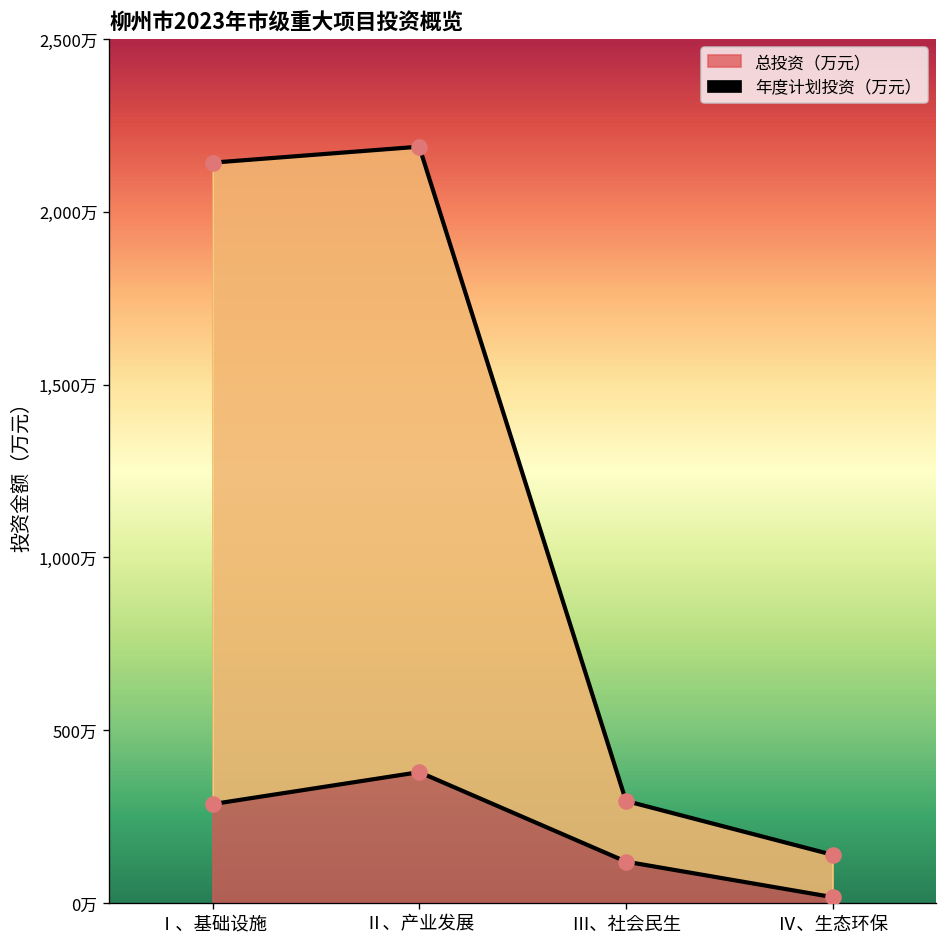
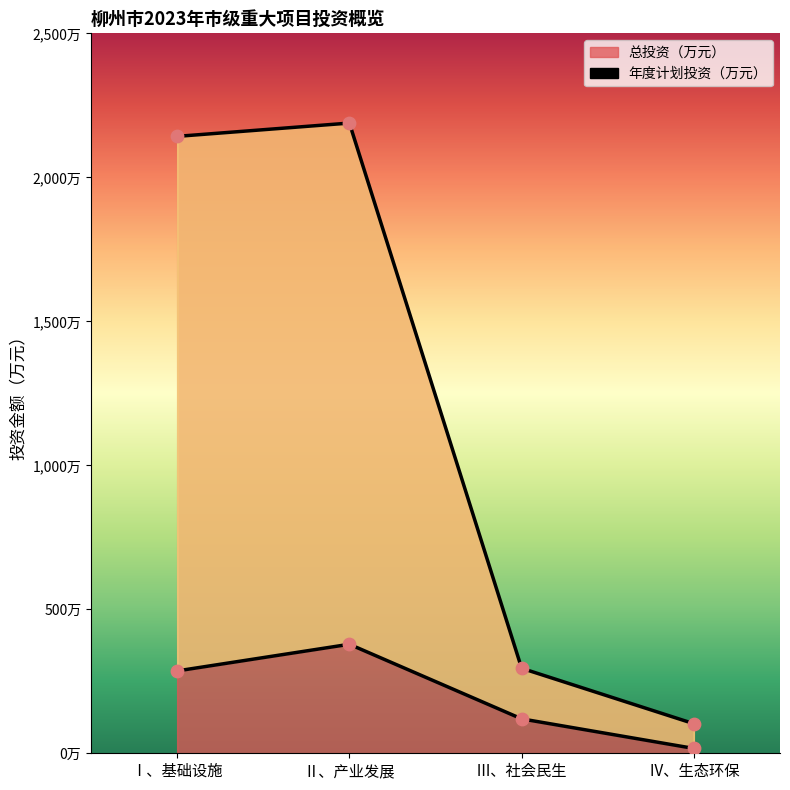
  {
    "总投资（万元）": {
      "Ⅰ、基础设施": "2,140万",
      "Ⅱ、产业发展": "2,190万",
      "Ⅲ、社会民生": "300万",
-     "Ⅳ、生态环保": "140万"
+     "Ⅳ、生态环保": "100万"
    }
  }
